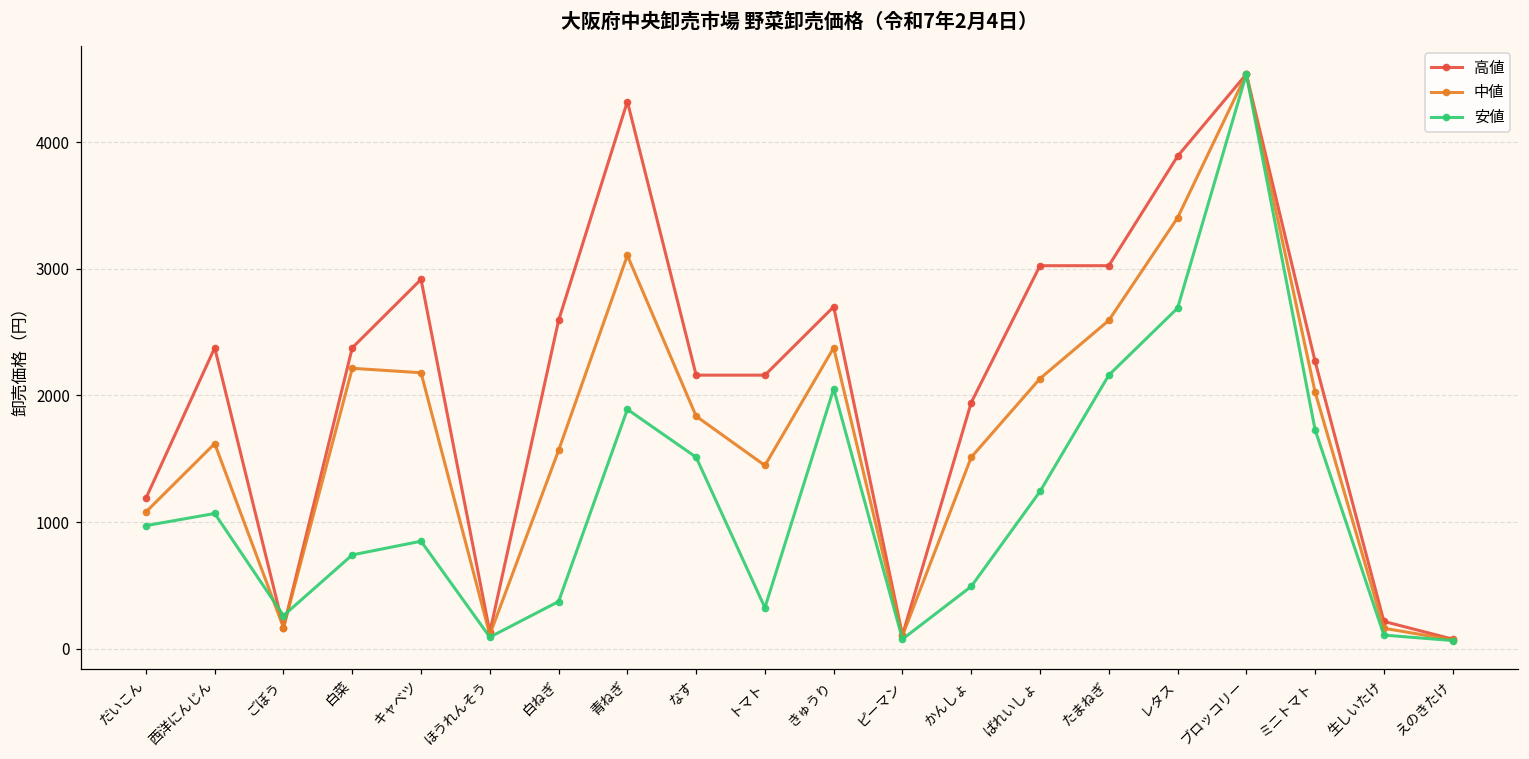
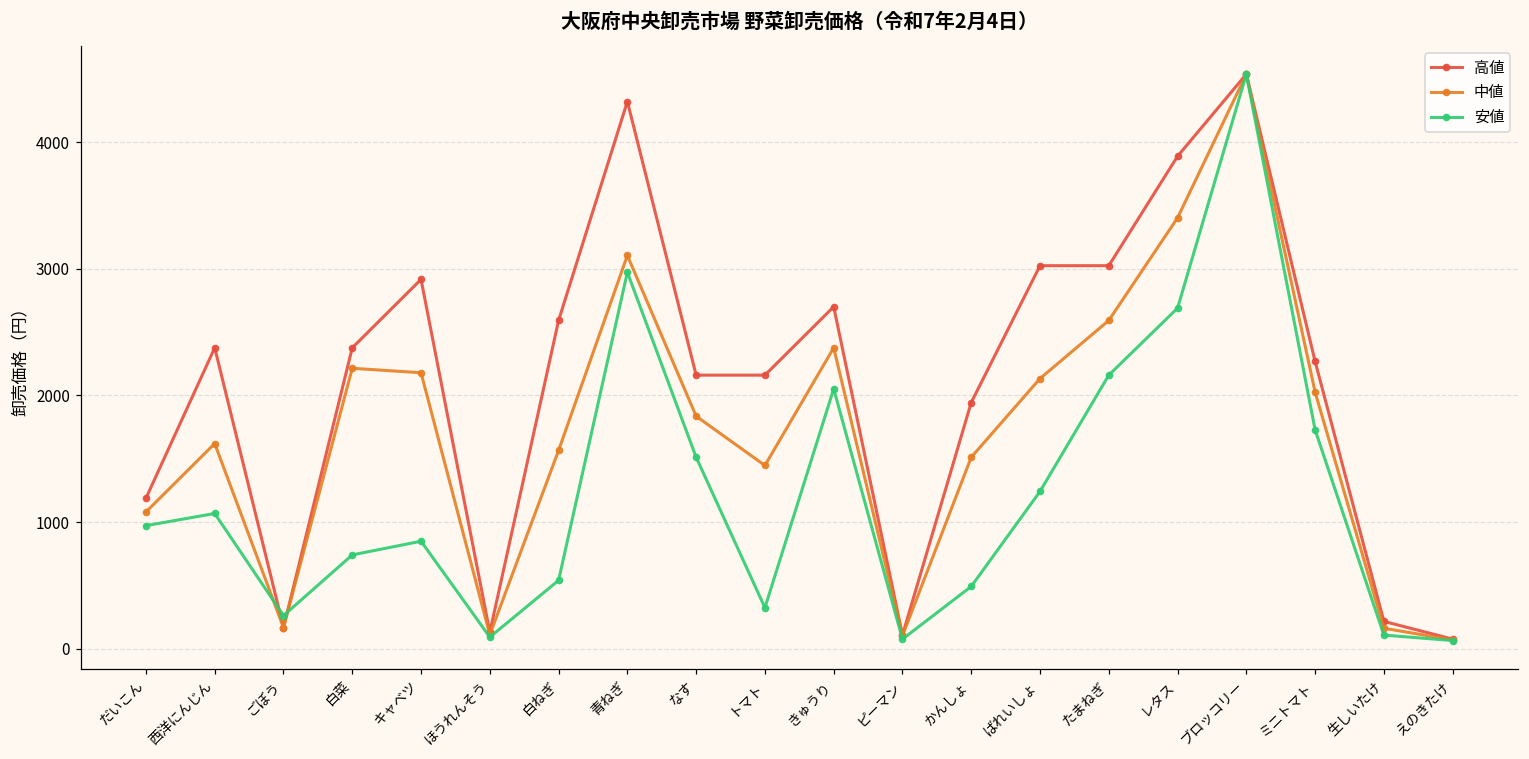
  {
    "安値": {
      "だいこん": 970,
      "西洋にんじん": 1070,
      "ごぼう": 260,
      "白菜": 740,
      "キャベツ": 850,
-     "白ねぎ": 370,
-     "青ねぎ": 1890,
+     "白ねぎ": 540,
+     "青ねぎ": 2970,
      "なす": 1510,
      "トマト": 320,
      "きゅうり": 2050,
      "ピーマン": 80,
      "かんしょ": 490,
      "ばれいしょ": 1240,
      "たまねぎ": 2160,
      "レタス": 2690,
      "ミニトマト": 1730,
      "生しいたけ": 110
    }
  }
